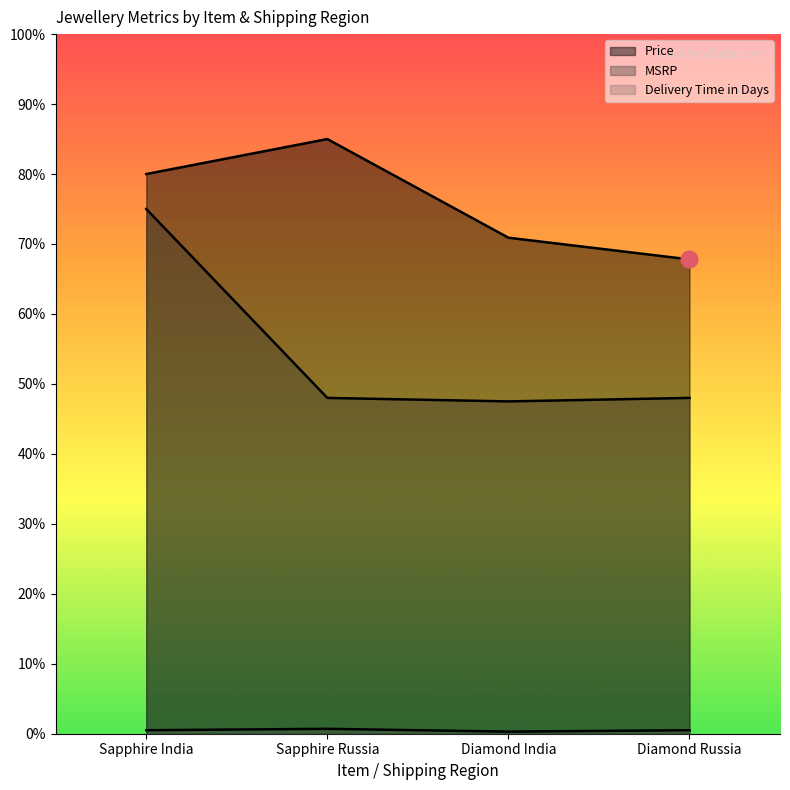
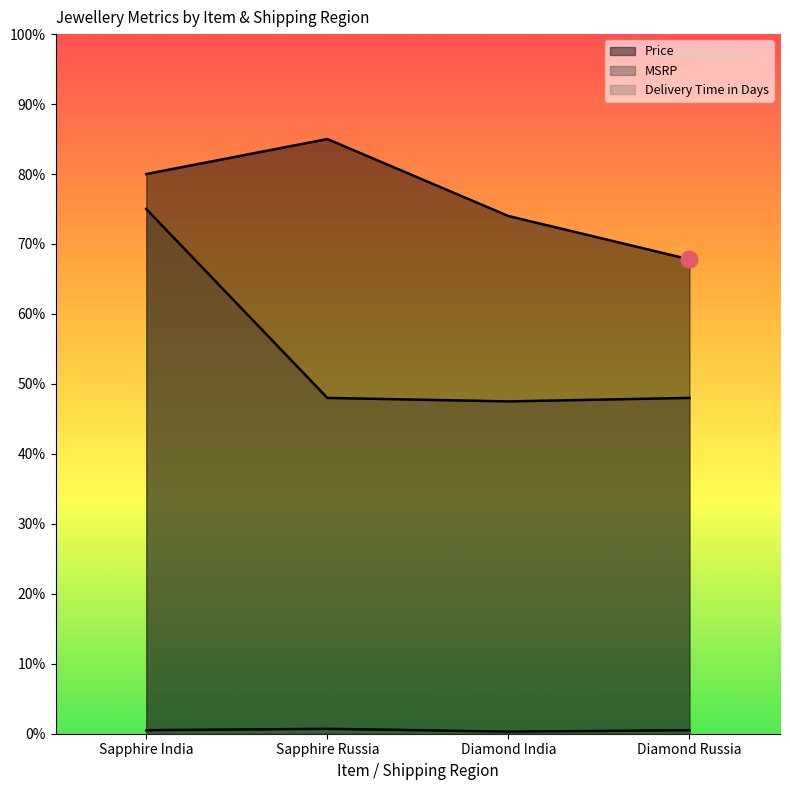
  {
    "Price": {
      "Sapphire India": "80%",
      "Sapphire Russia": "85%",
-     "Diamond India": "71%"
+     "Diamond India": "74%"
    }
  }
